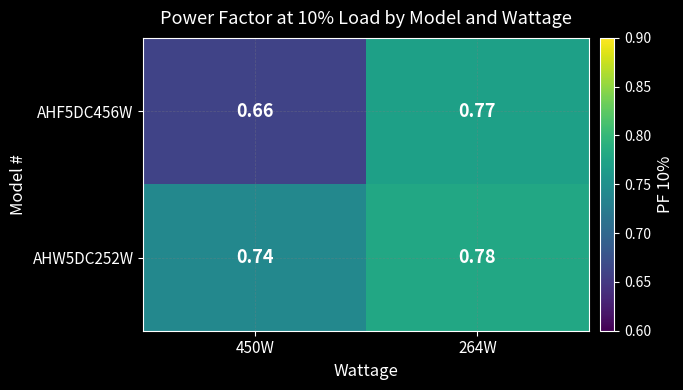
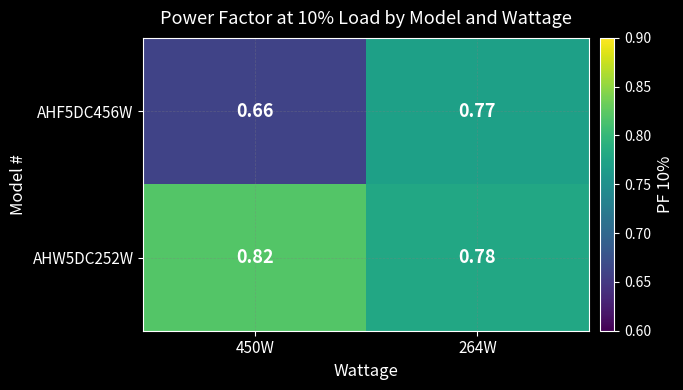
  {
    "AHF5DC456W": {
      "450W": 0.66,
      "264W": 0.77
    },
    "AHW5DC252W": {
-     "450W": 0.74,
+     "450W": 0.82,
      "264W": 0.78
    }
  }
